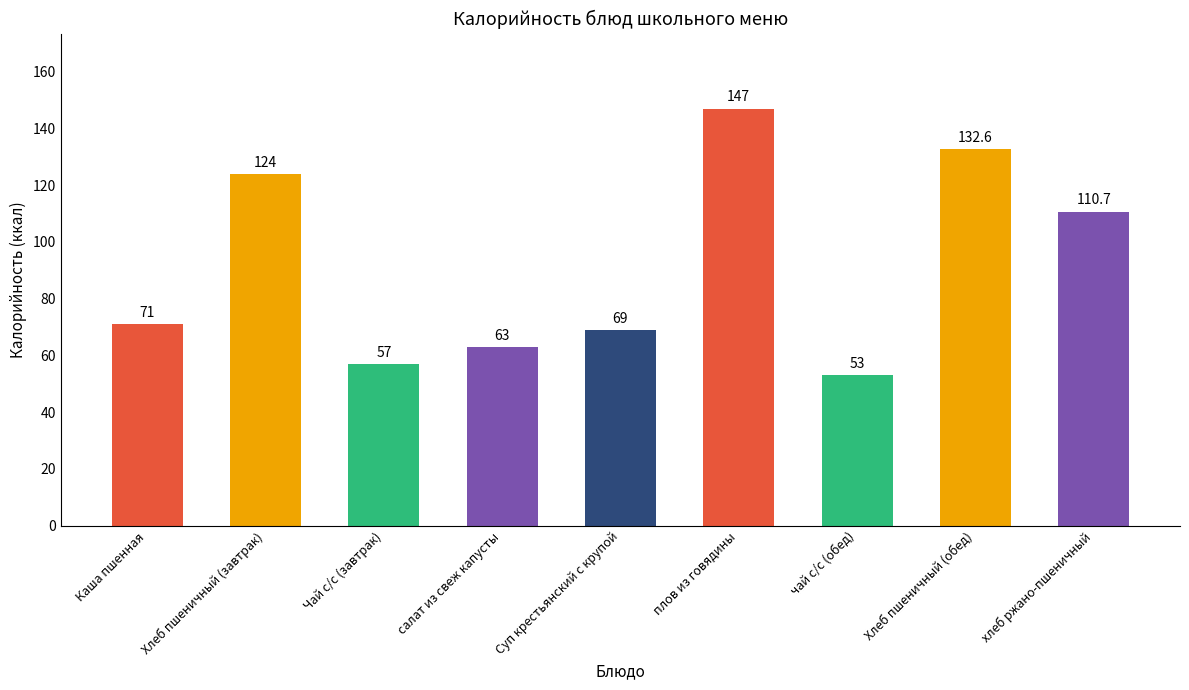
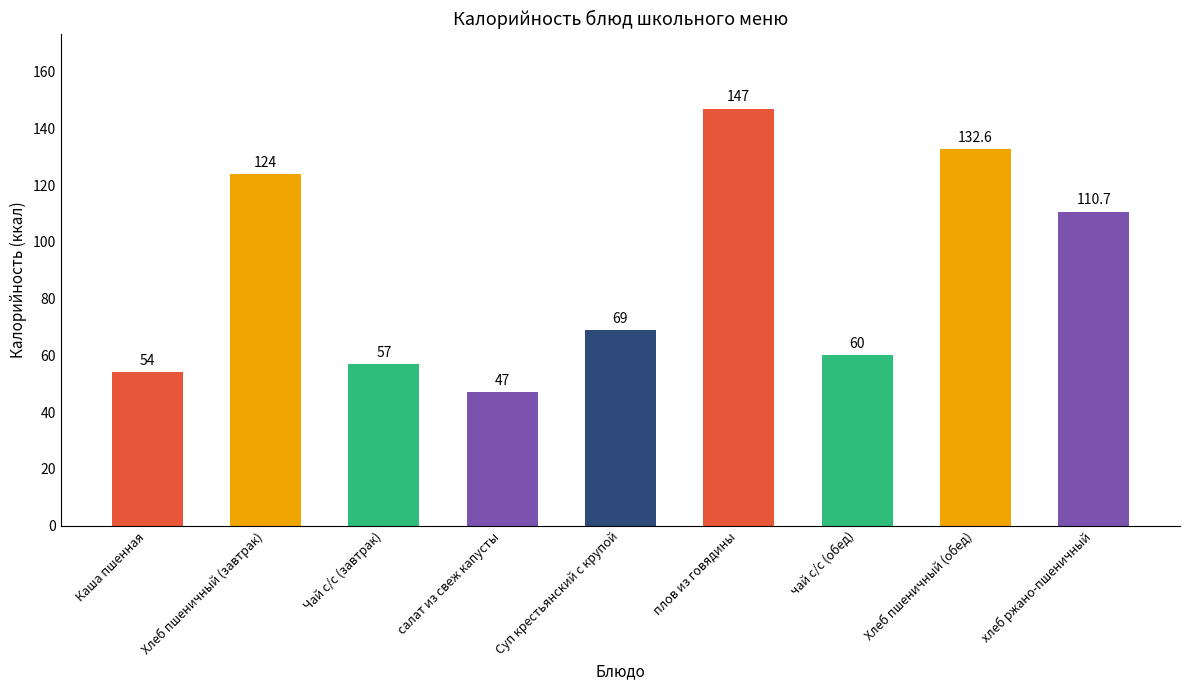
  {
-   "Каша пшенная": 71,
+   "Каша пшенная": 54,
    "Хлеб пшеничный (завтрак)": 124,
    "Чай с/с (завтрак)": 57,
-   "салат из свеж капусты": 63,
+   "салат из свеж капусты": 47,
    "Суп крестьянский с крупой": 69,
    "плов из говядины": 147,
-   "чай с/с (обед)": 53,
+   "чай с/с (обед)": 60,
    "Хлеб пшеничный (обед)": 132.6,
    "хлеб ржано-пшеничный": 110.7
  }
